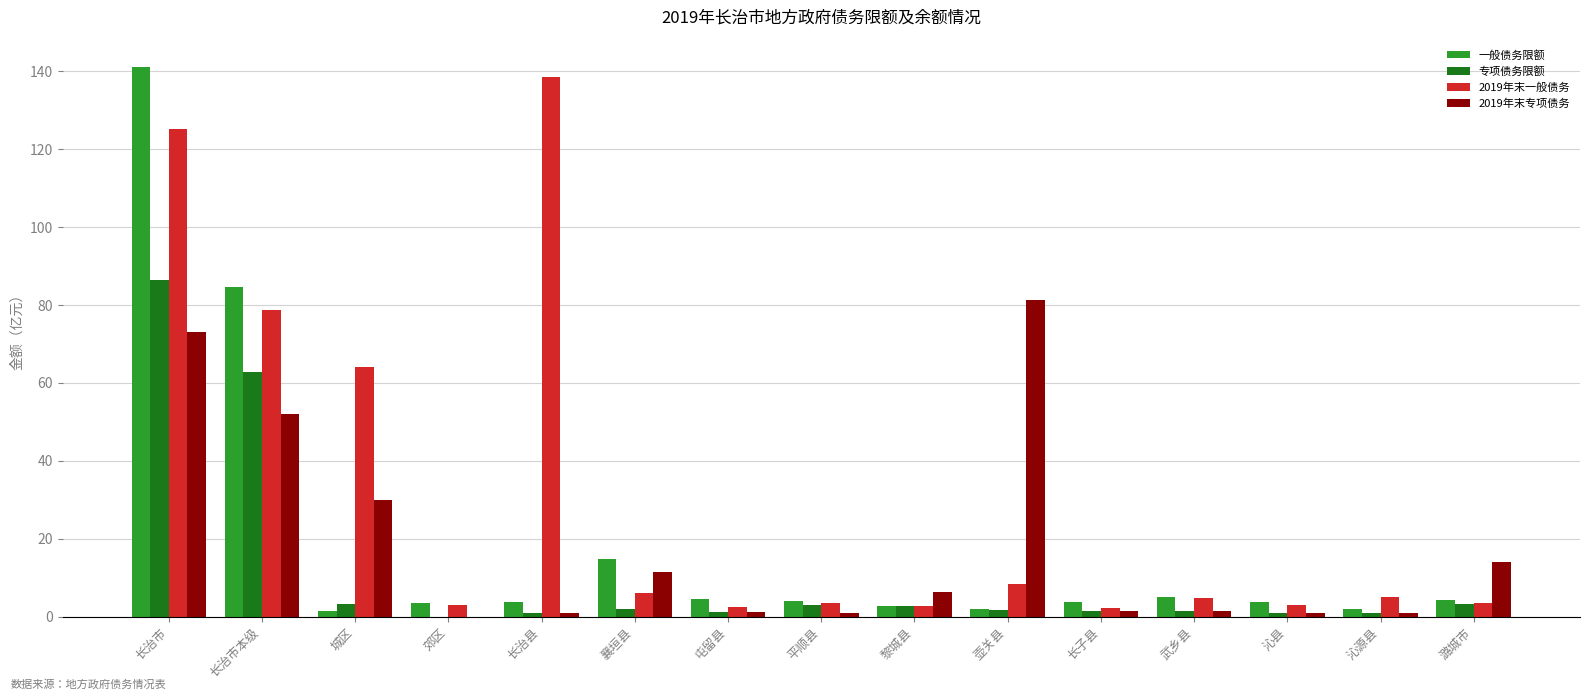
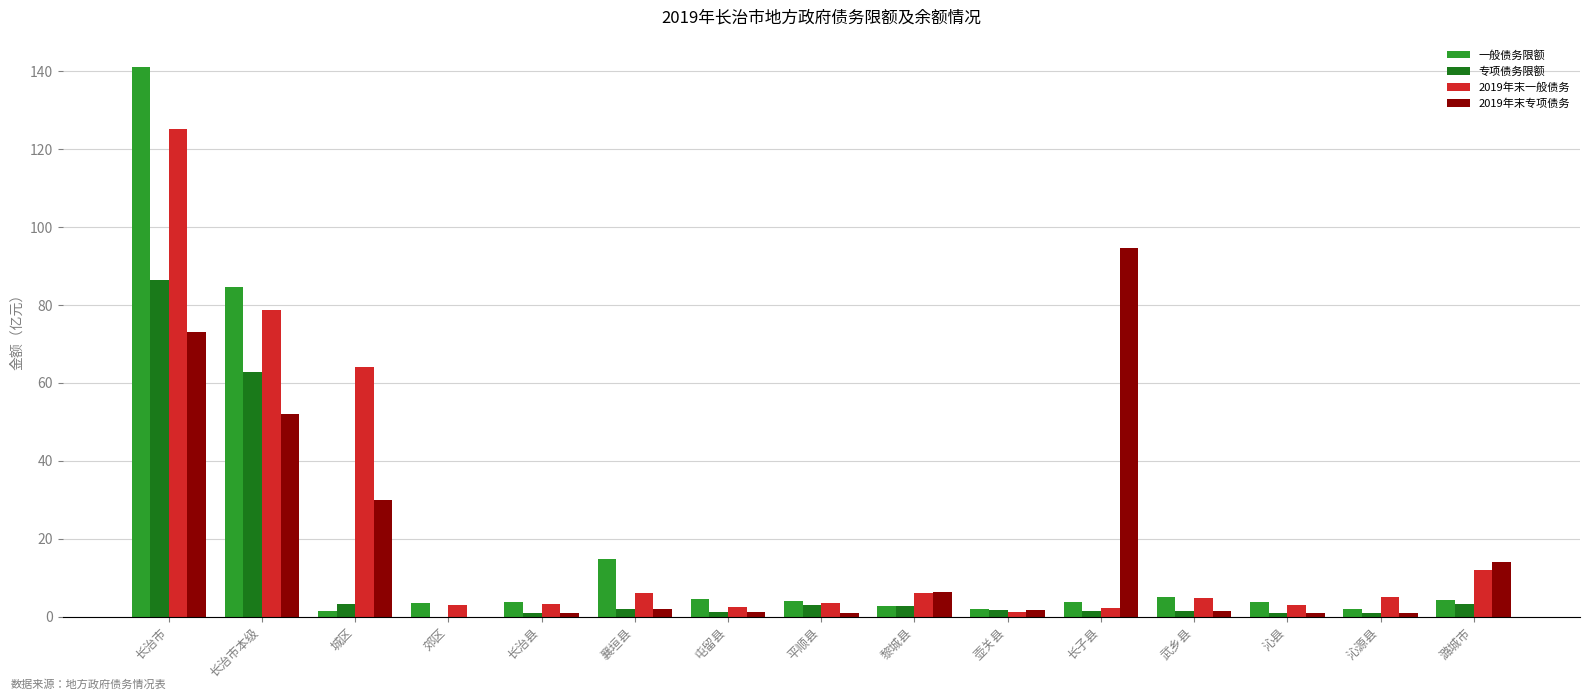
  {
    "2019年末一般债务": {
      "长治市": 125,
      "长治市本级": 79,
      "城区": 64,
      "郊区": 3,
-     "长治县": 138,
+     "长治县": 3,
      "襄垣县": 6,
      "屯留县": 3,
      "平顺县": 4,
-     "黎城县": 3,
-     "壶关县": 8,
+     "黎城县": 6,
+     "壶关县": 1,
      "长子县": 2,
      "武乡县": 5,
      "沁县": 3,
      "沁源县": 5,
-     "潞城市": 4
+     "潞城市": 12
    },
    "2019年末专项债务": {
      "长治市": 73,
      "长治市本级": 52,
      "城区": 30,
      "郊区": 0,
      "长治县": 1,
-     "襄垣县": 11,
+     "襄垣县": 2,
      "屯留县": 1,
      "平顺县": 1,
      "黎城县": 6,
-     "壶关县": 81,
-     "长子县": 2,
+     "壶关县": 2,
+     "长子县": 95,
      "武乡县": 2,
      "沁县": 1,
      "沁源县": 1,
      "潞城市": 14
    }
  }
